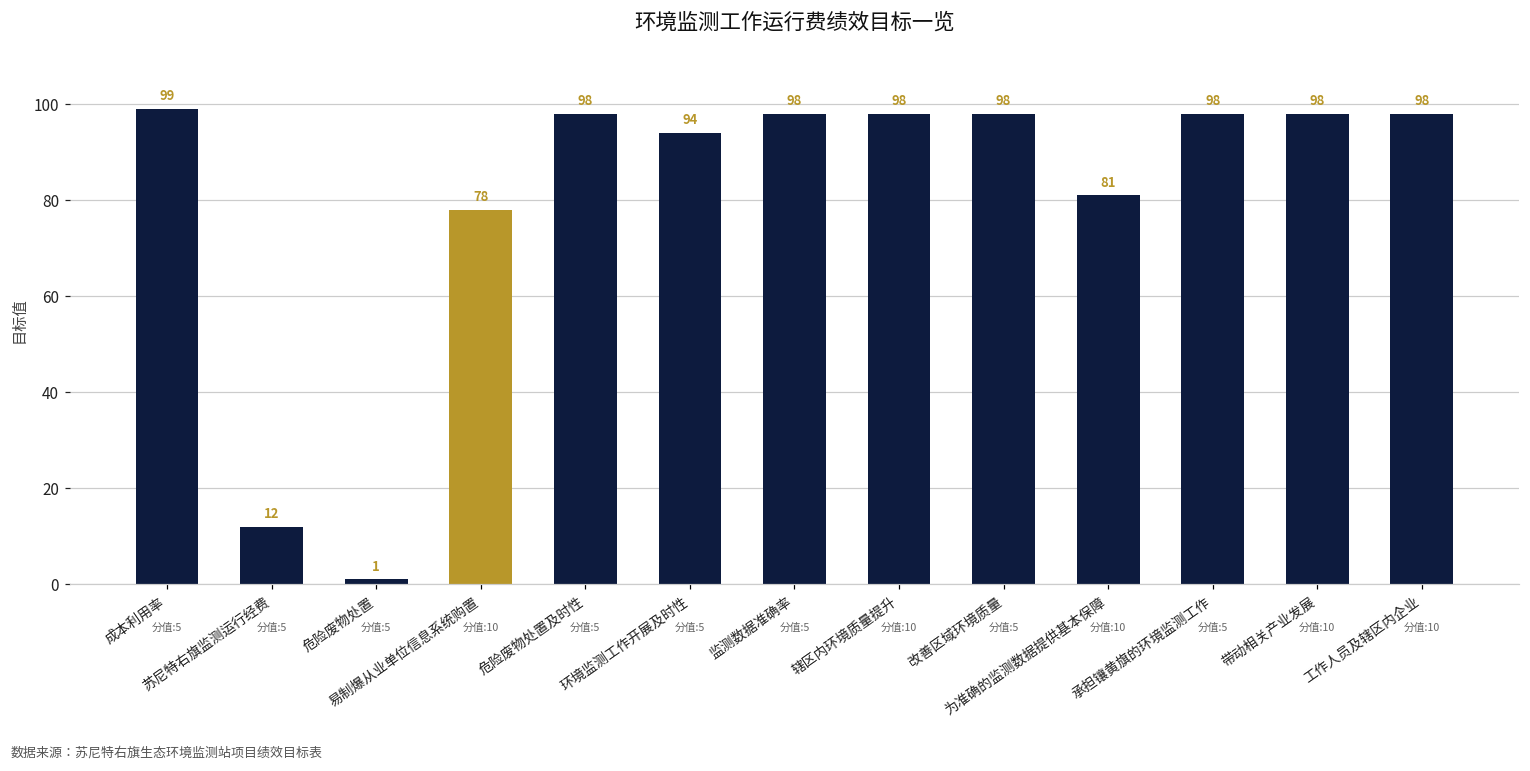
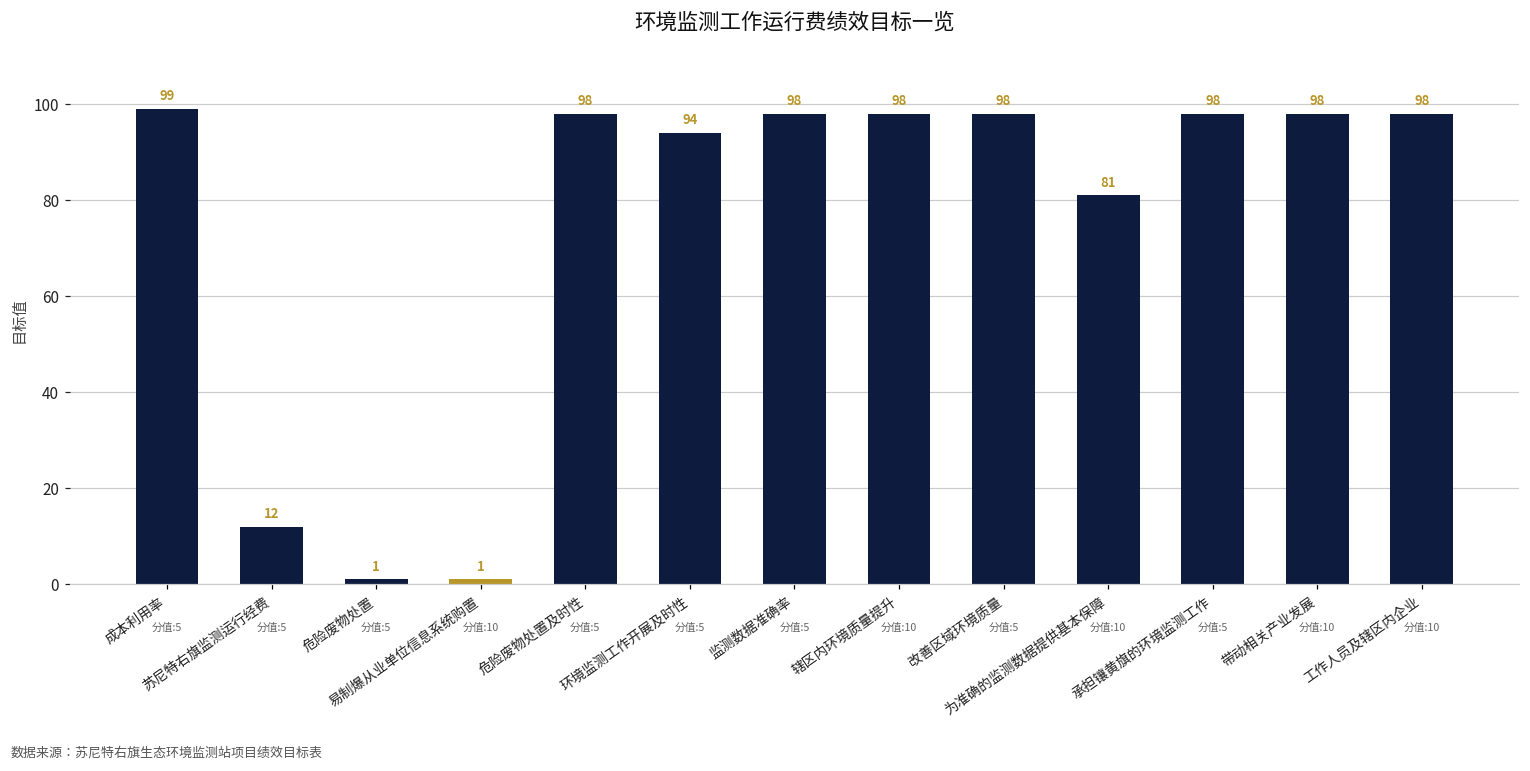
  {
    "成本利用率": 99,
    "苏尼特右旗监测运行经费": 12,
    "危险废物处置": 1,
-   "易制爆从业单位信息系统购置": 78,
+   "易制爆从业单位信息系统购置": 1,
    "危险废物处置及时性": 98,
    "环境监测工作开展及时性": 94,
    "监测数据准确率": 98,
    "辖区内环境质量提升": 98,
    "改善区域环境质量": 98,
    "为准确的监测数据提供基本保障": 81,
    "承担镶黄旗的环境监测工作": 98,
    "带动相关产业发展": 98,
    "工作人员及辖区内企业": 98
  }
